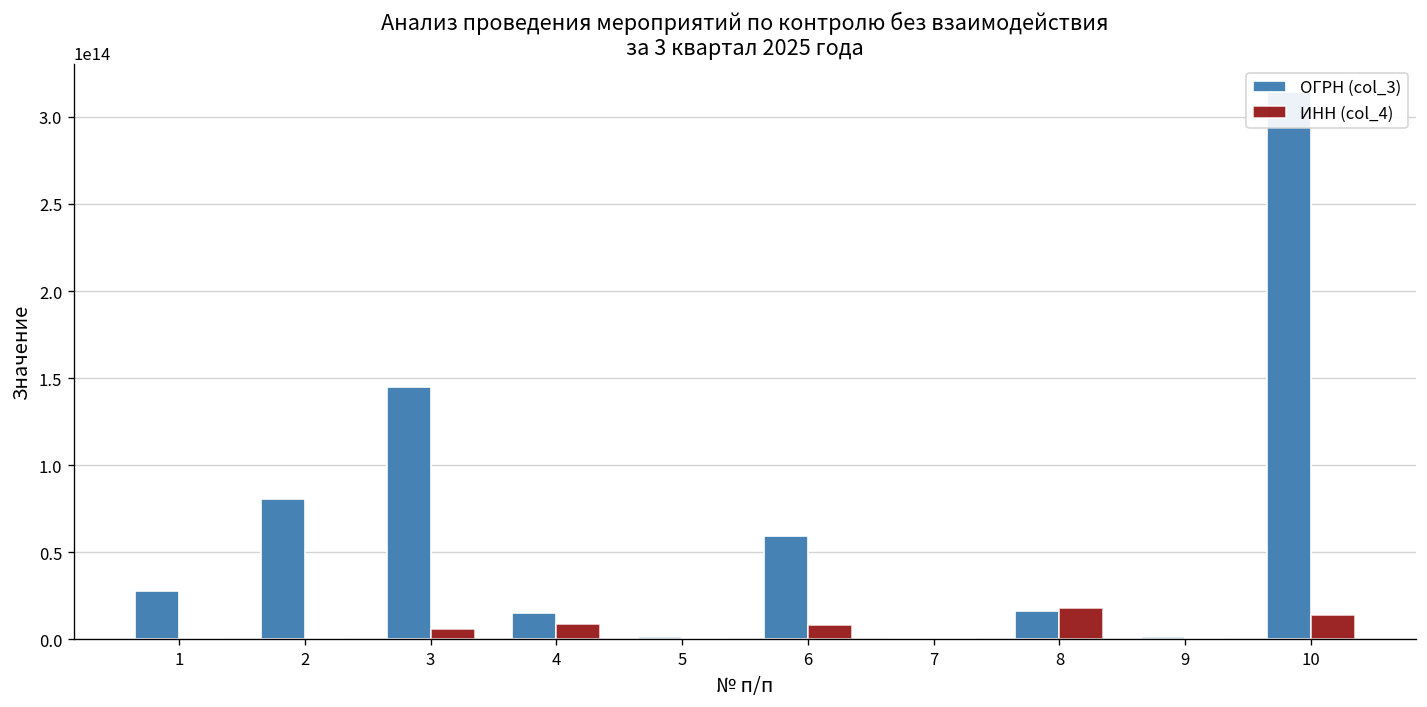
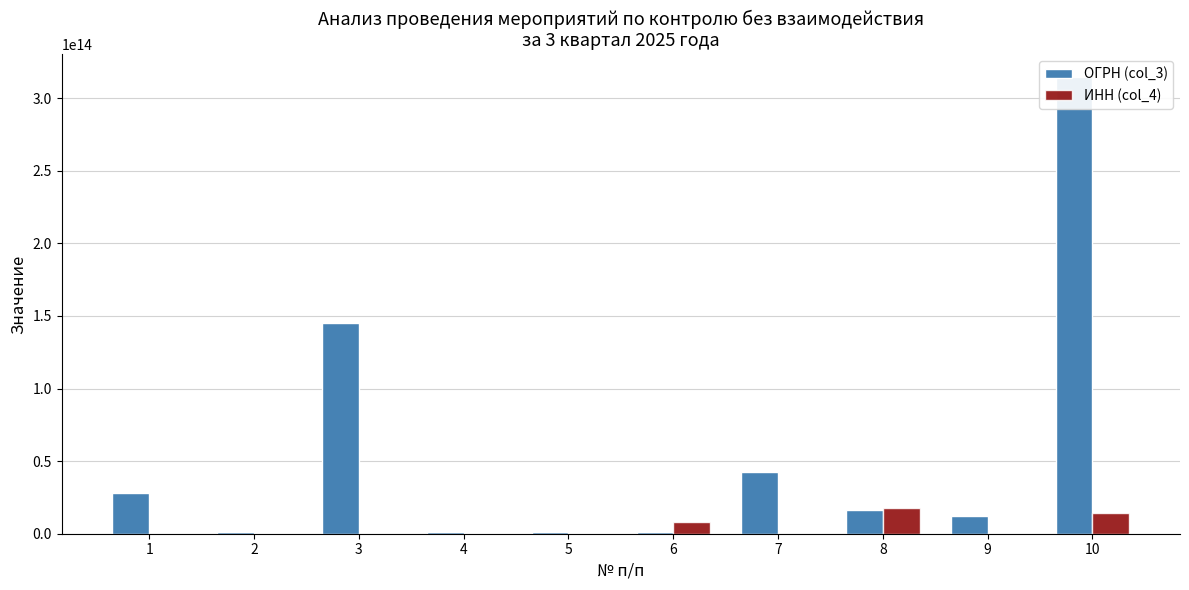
  {
    "ОГРН (col_3)": {
      "1": 28000000000000,
-     "2": 81000000000000,
+     "2": 1000000000000,
      "3": 145000000000000,
-     "4": 15000000000000,
-     "6": 59000000000000,
-     "7": 1000000000000,
+     "4": 1000000000000,
+     "6": 1000000000000,
+     "7": 43000000000000,
      "8": 17000000000000,
-     "9": 1000000000000
+     "9": 13000000000000
    },
    "ИНН (col_4)": {
-     "3": 6000000000000,
-     "4": 9000000000000,
+     "3": 0,
+     "4": 0,
      "6": 8000000000000,
      "8": 18000000000000,
      "10": 14000000000000
    }
  }
